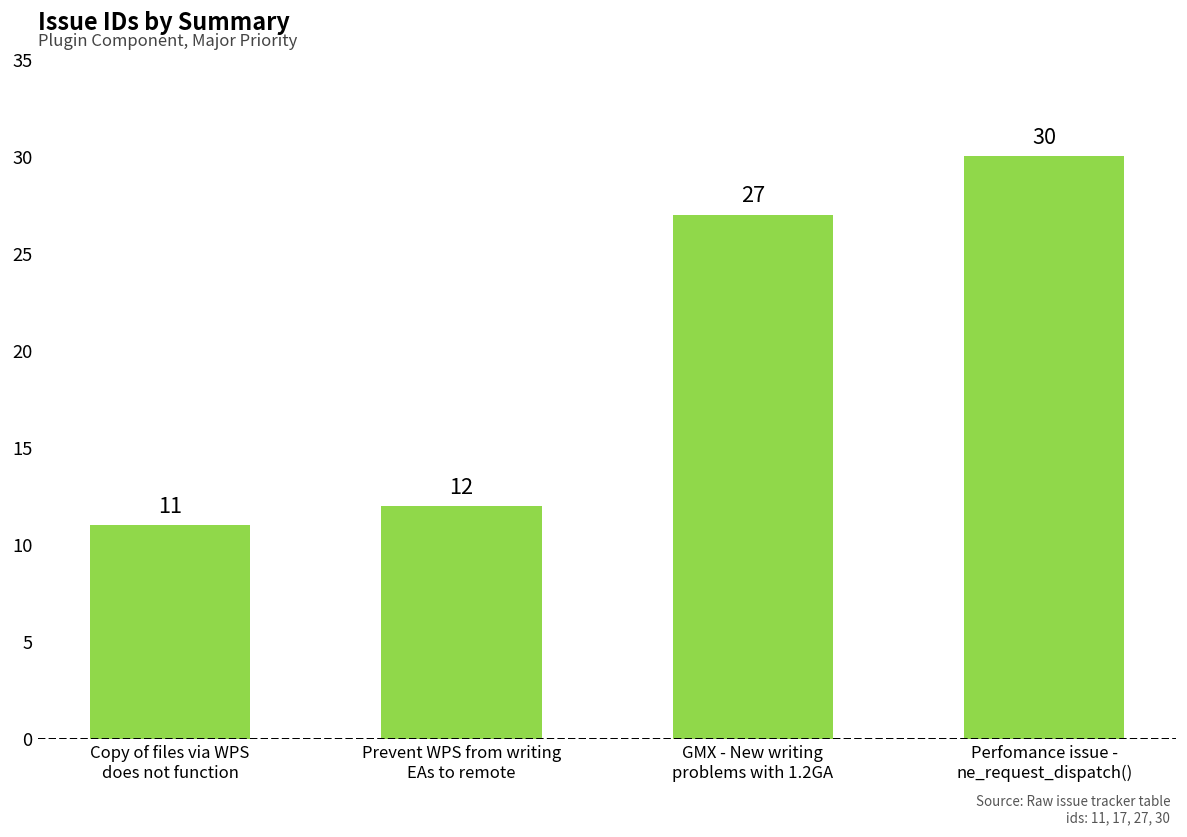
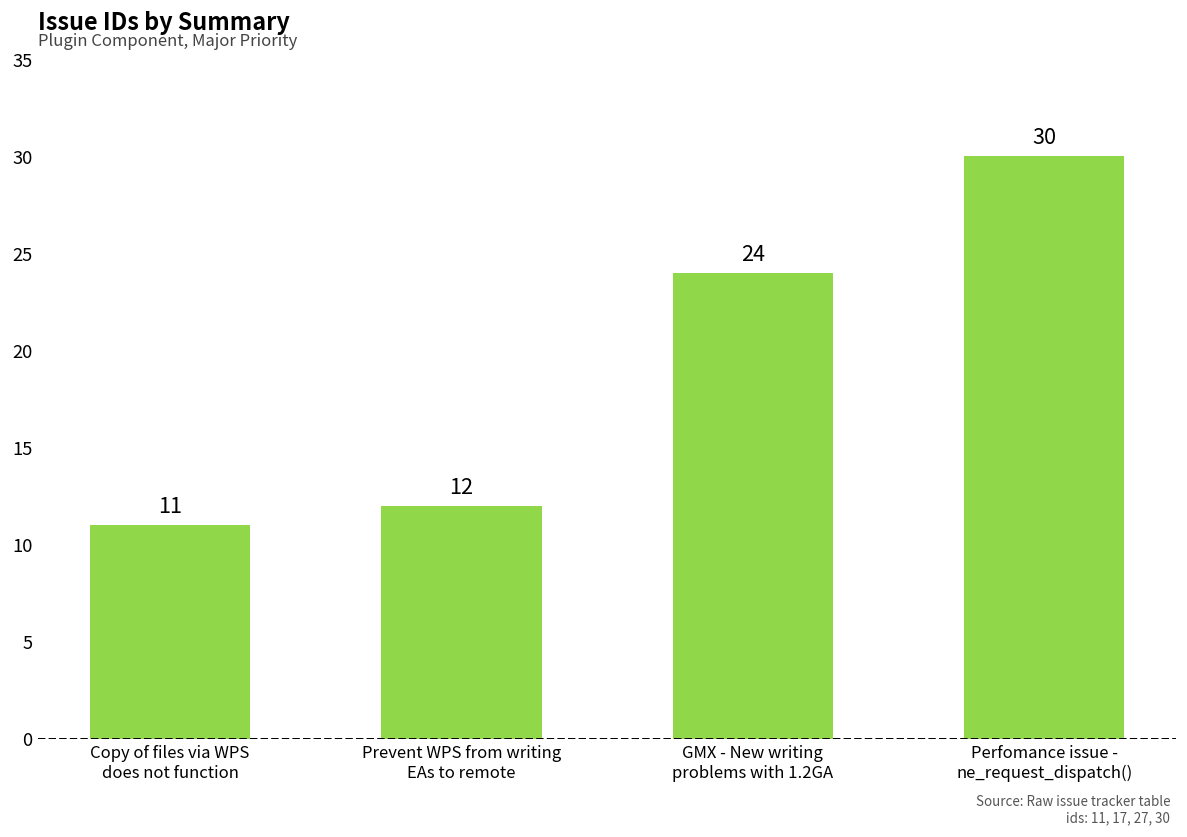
  {
    "Copy of files via WPS does not function": 11,
    "Prevent WPS from writing EAs to remote": 12,
-   "GMX - New writing problems with 1.2GA": 27,
+   "GMX - New writing problems with 1.2GA": 24,
    "Perfomance issue - ne_request_dispatch()": 30
  }
